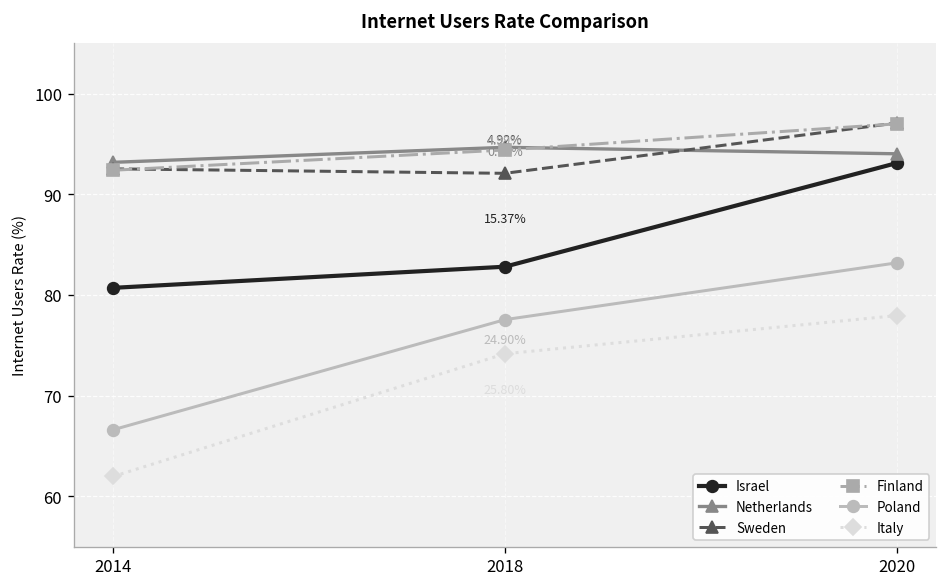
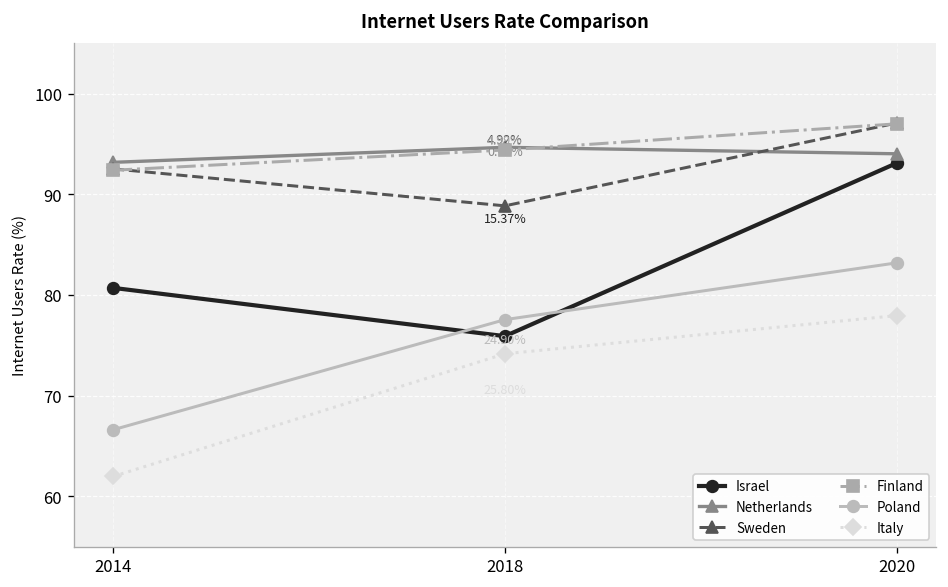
  {
    "Israel": {
      "2014": 81,
-     "2018": 83,
+     "2018": 76,
      "2020": 93
    },
    "Sweden": {
-     "2018": 92
+     "2018": 89
    }
  }
